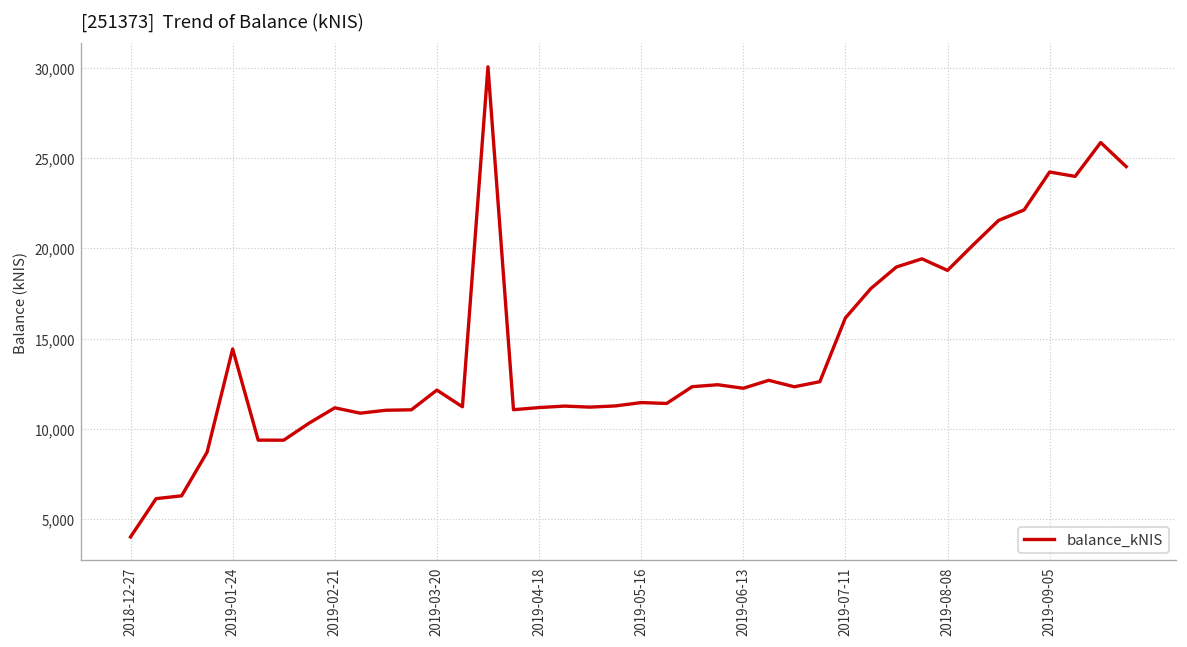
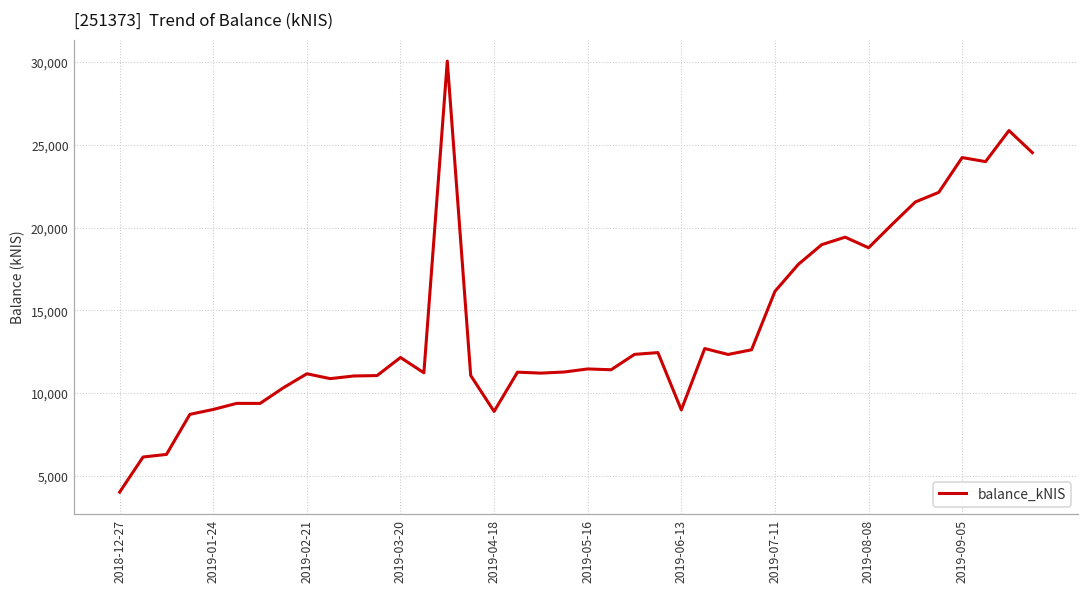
  {
    "2018-12-27": "4,000",
-   "2019-01-24": "14,400",
+   "2019-01-24": "9,000",
    "2019-02-21": "11,200",
    "2019-03-20": "12,100",
-   "2019-04-18": "11,200",
+   "2019-04-18": "8,900",
    "2019-05-16": "11,400",
-   "2019-06-13": "12,200",
+   "2019-06-13": "9,000",
    "2019-07-11": "16,100",
    "2019-08-08": "18,800",
    "2019-09-05": "24,200"
  }
